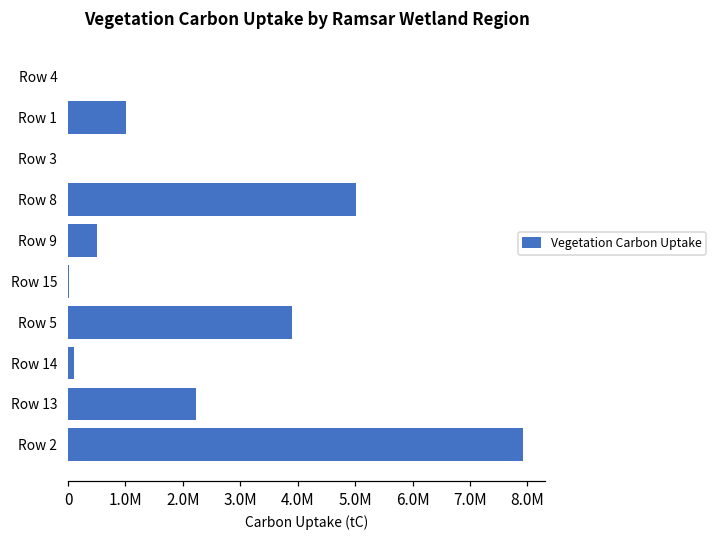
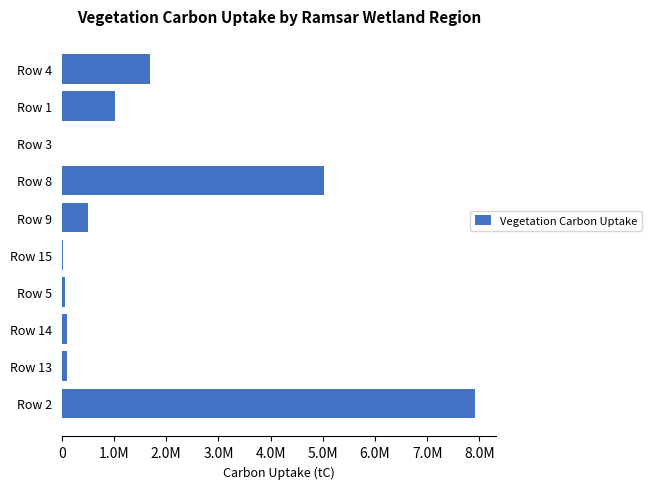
  {
-   "Row 4": 0,
+   "Row 4": 1700000,
    "Row 1": 1000000,
    "Row 8": 5000000,
    "Row 9": 500000,
-   "Row 5": 3900000,
+   "Row 5": 100000,
    "Row 14": 100000,
-   "Row 13": 2200000,
+   "Row 13": 100000,
    "Row 2": 7900000
  }
